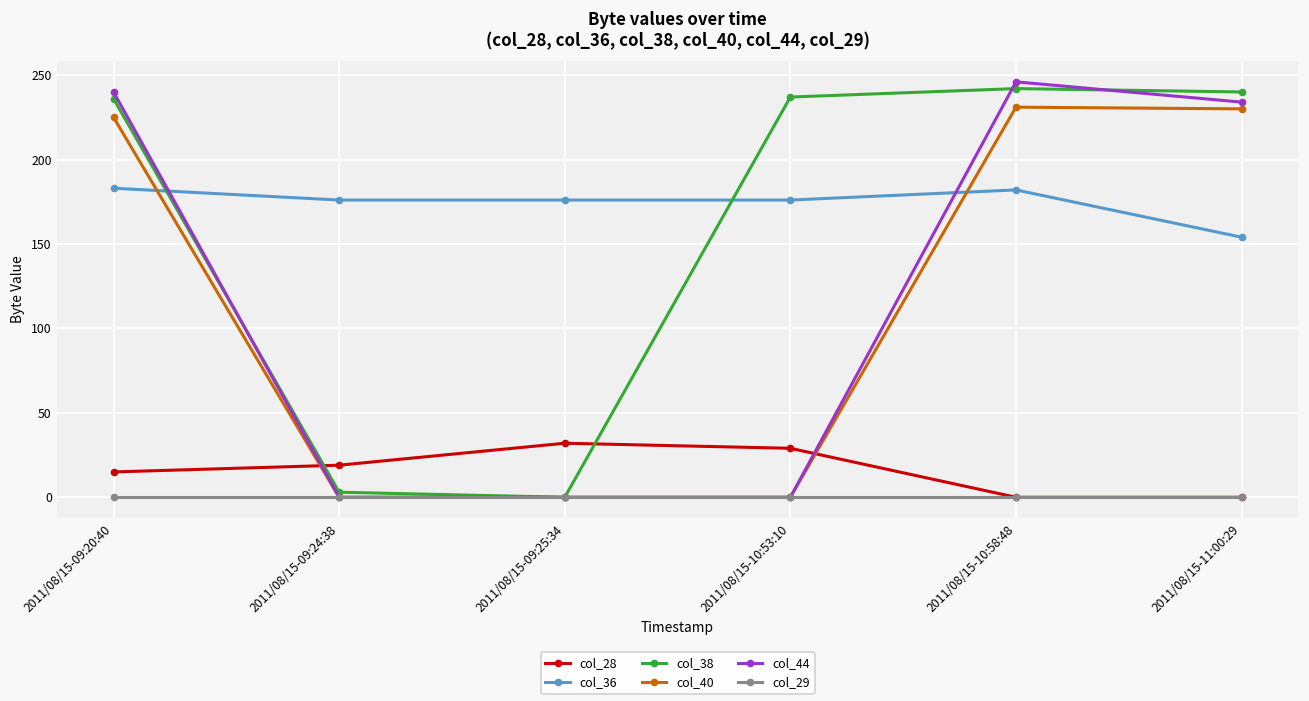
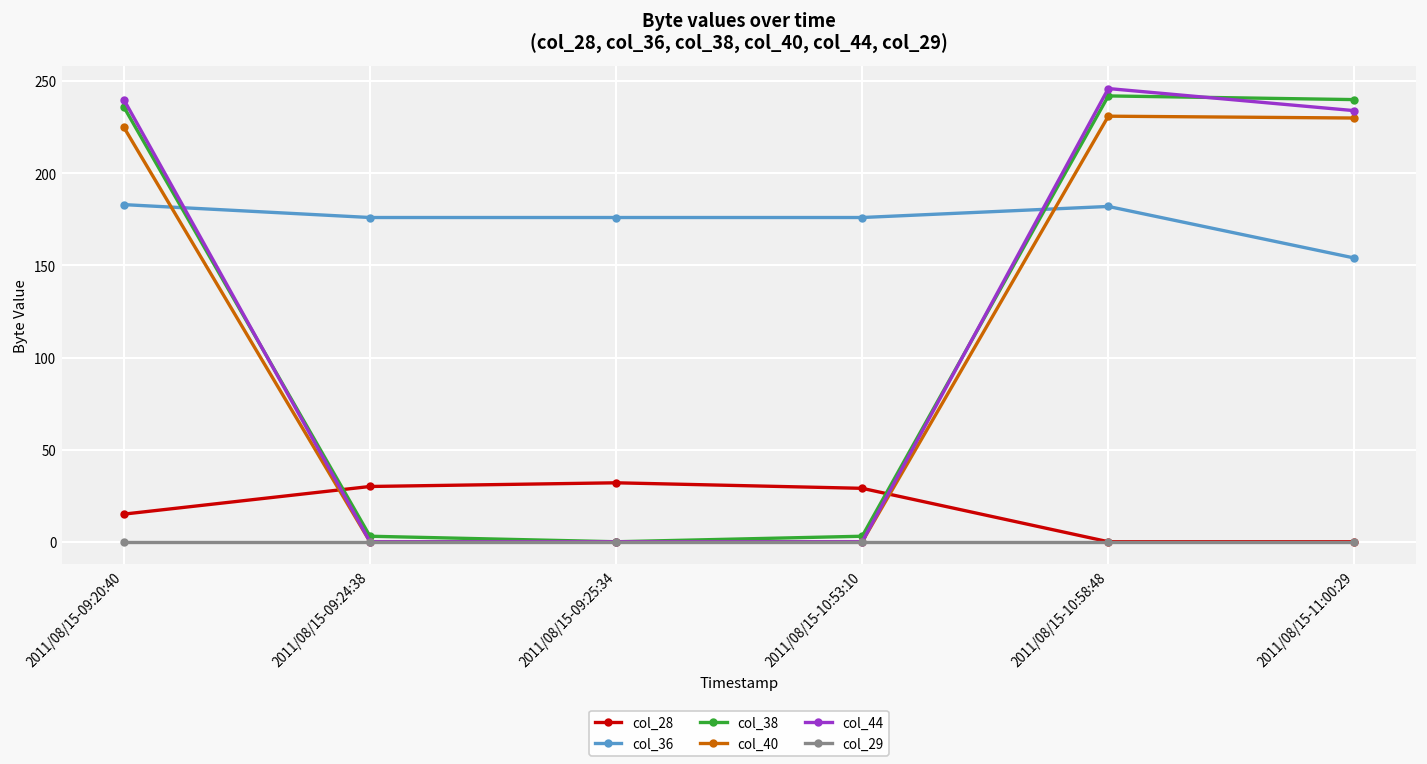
  {
    "col_28": {
      "2011/08/15-09:20:40": 15,
-     "2011/08/15-09:24:38": 19,
+     "2011/08/15-09:24:38": 30,
      "2011/08/15-09:25:34": 32,
      "2011/08/15-10:53:10": 29
    },
    "col_36": {
      "2011/08/15-09:20:40": 183,
      "2011/08/15-09:24:38": 176,
      "2011/08/15-09:25:34": 176,
      "2011/08/15-10:53:10": 176,
      "2011/08/15-10:58:48": 182,
      "2011/08/15-11:00:29": 154
    },
    "col_38": {
      "2011/08/15-09:20:40": 236,
      "2011/08/15-09:24:38": 3,
-     "2011/08/15-10:53:10": 237,
+     "2011/08/15-10:53:10": 3,
      "2011/08/15-10:58:48": 242,
      "2011/08/15-11:00:29": 240
    },
    "col_40": {
      "2011/08/15-09:20:40": 225,
      "2011/08/15-10:58:48": 231,
      "2011/08/15-11:00:29": 230
    },
    "col_44": {
      "2011/08/15-09:20:40": 240,
      "2011/08/15-10:58:48": 246,
      "2011/08/15-11:00:29": 234
    },
    "col_29": {
      "2011/08/15-09:20:40": 0
    }
  }
